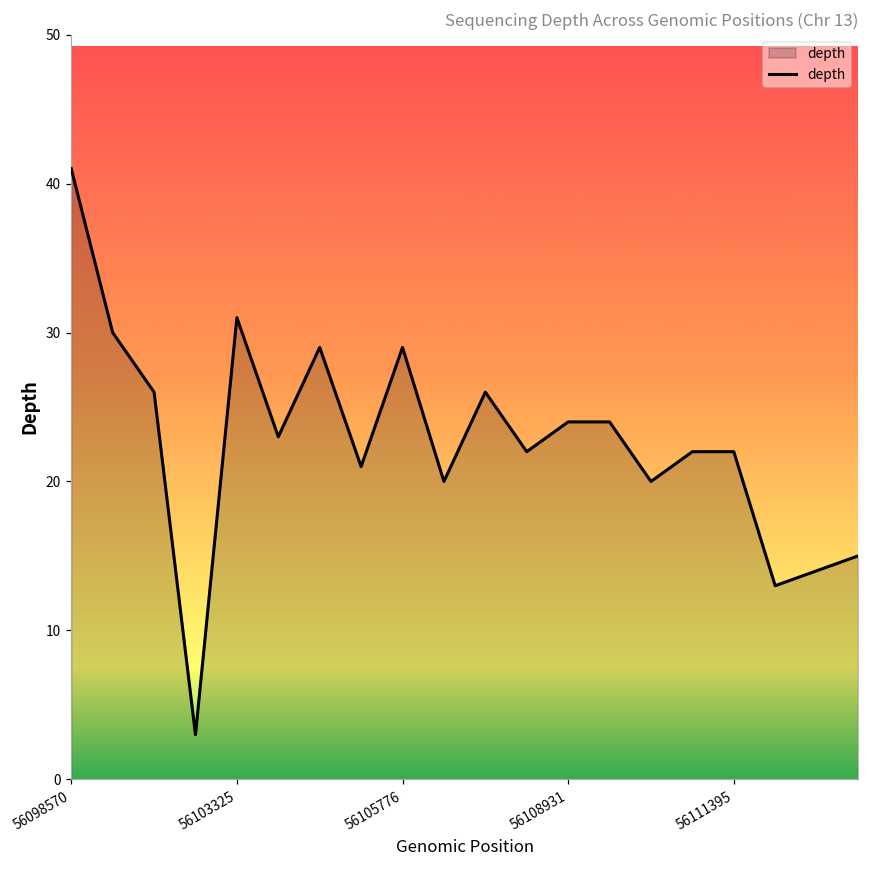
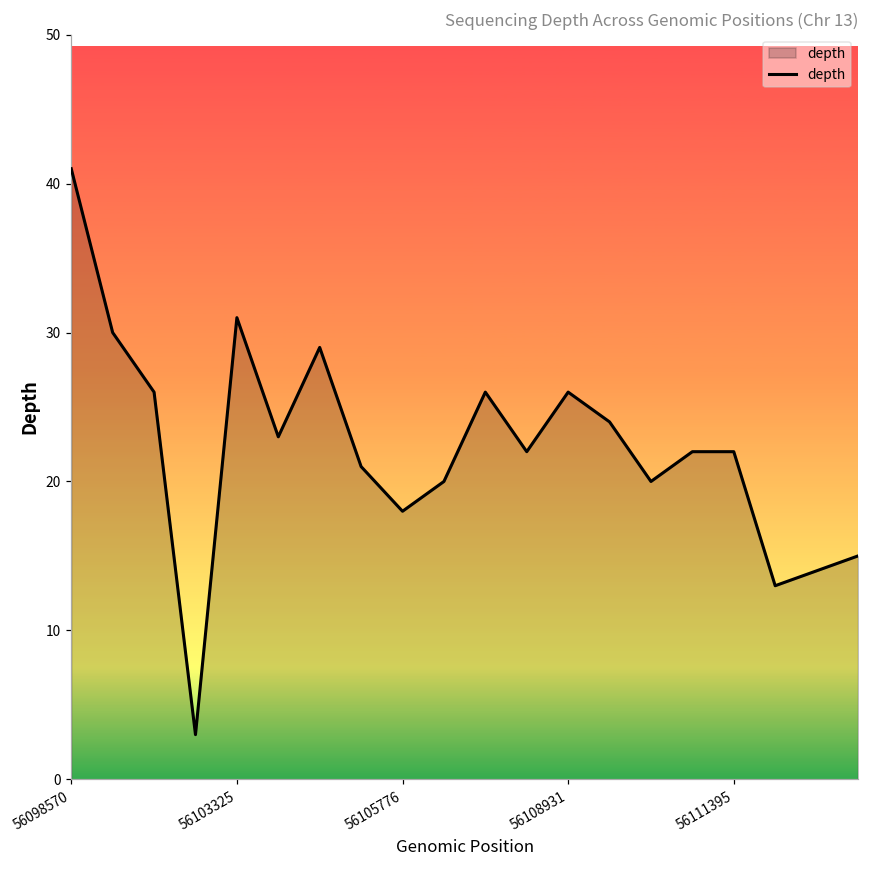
  {
    "56098570": 41,
    "56103325": 31,
-   "56105776": 29,
-   "56108931": 24,
+   "56105776": 18,
+   "56108931": 26,
    "56111395": 22
  }
